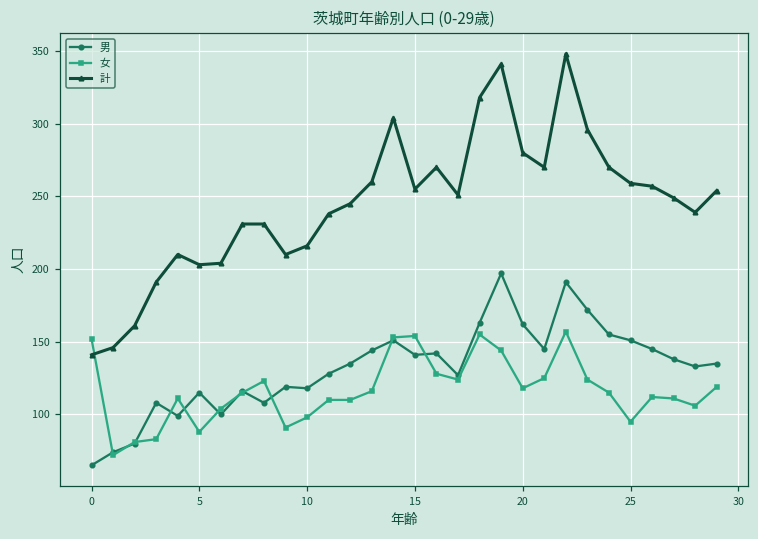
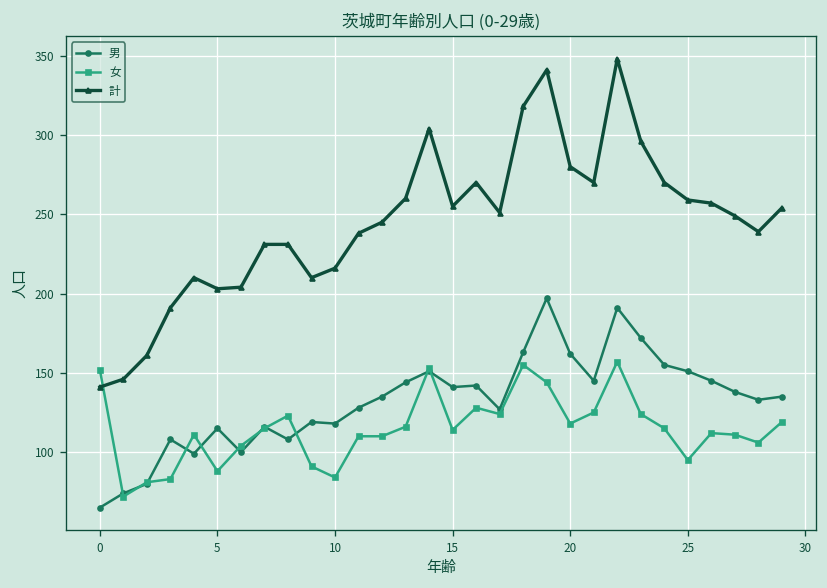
  {
    "女": {
      "0": 152,
      "5": 88,
-     "10": 98,
-     "15": 154,
+     "10": 84,
+     "15": 114,
      "20": 118,
      "25": 95
    }
  }
